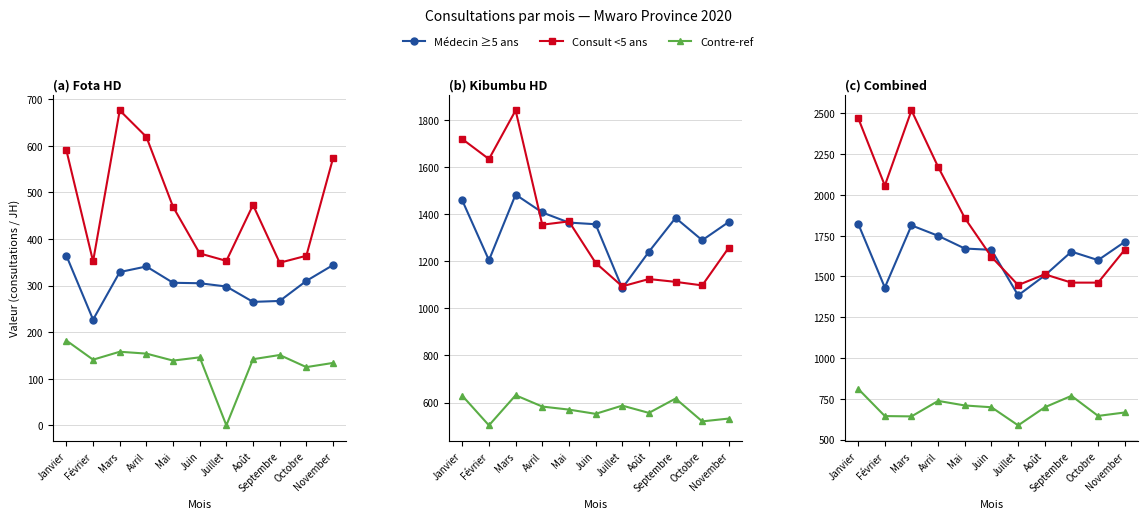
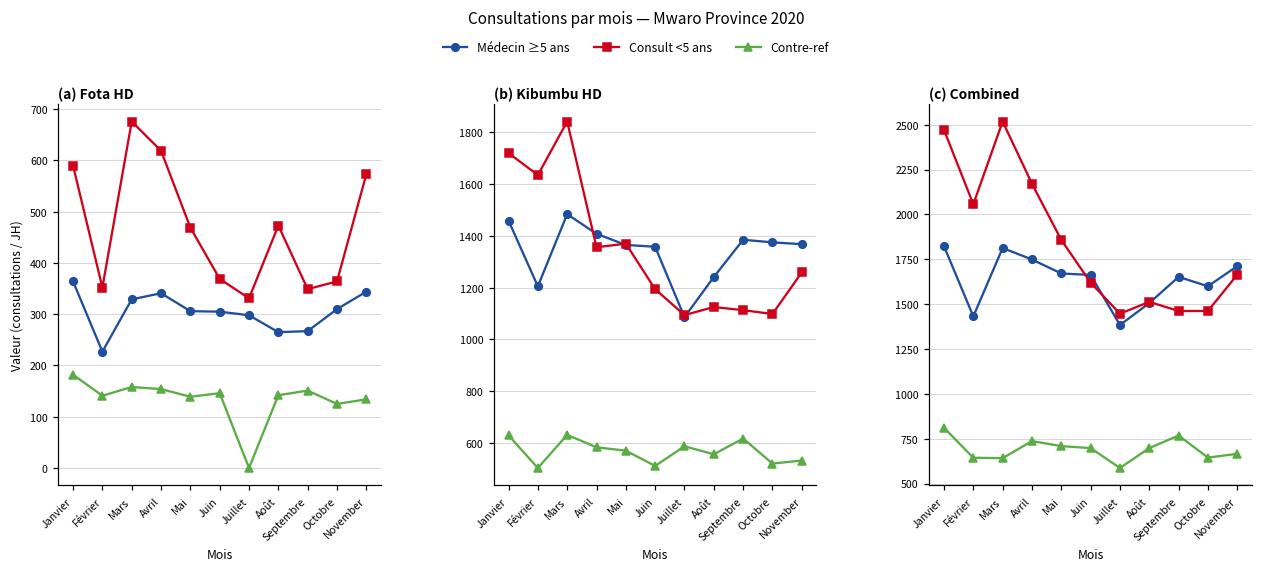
  {
    "(a) Fota HD": {
      "Médecin ≥5 ans": {
        "Janvier": 360,
        "Février": 230,
        "Mars": 330,
        "Avril": 340,
        "Mai": 310,
        "Juin": 310,
        "Juillet": 300,
        "Août": 270,
        "Septembre": 270,
        "Octobre": 310,
        "November": 340
      },
      "Consult <5 ans": {
        "Janvier": 590,
        "Février": 350,
        "Mars": 680,
        "Avril": 620,
        "Mai": 470,
        "Juin": 370,
-       "Juillet": 350,
+       "Juillet": 330,
        "Août": 470,
        "Septembre": 350,
        "Octobre": 360,
        "November": 570
      },
      "Contre-ref": {
        "Janvier": 180,
        "Février": 140,
        "Mars": 160,
        "Avril": 150,
        "Mai": 140,
        "Juin": 150,
        "Juillet": 0,
        "Août": 140,
        "Septembre": 150,
        "Octobre": 130,
        "November": 130
      }
    },
    "(b) Kibumbu HD": {
      "Médecin ≥5 ans": {
        "Janvier": 1460,
        "Février": 1210,
        "Mars": 1480,
        "Avril": 1410,
        "Juin": 1360,
        "Août": 1240,
        "Septembre": 1390,
-       "Octobre": 1290,
+       "Octobre": 1380,
        "November": 1370
      },
      "Consult <5 ans": {
        "Janvier": 1720,
        "Février": 1640,
        "Mars": 1840,
        "Avril": 1360,
        "Juin": 1190,
        "Août": 1130,
        "Septembre": 1110,
        "Octobre": 1100,
        "November": 1260
      },
      "Contre-ref": {
        "Janvier": 630,
        "Février": 500,
        "Mars": 630,
        "Avril": 580,
        "Mai": 570,
-       "Juin": 550,
+       "Juin": 510,
        "Juillet": 590,
        "Août": 560,
        "Septembre": 620,
        "Octobre": 520,
        "November": 530
      }
    },
    "(c) Combined": {
      "Médecin ≥5 ans": {
        "Janvier": 1820,
        "Février": 1430,
        "Mars": 1810,
        "Avril": 1750,
        "Mai": 1670,
        "Juin": 1660,
        "Juillet": 1380,
        "Septembre": 1650,
        "Octobre": 1600,
        "November": 1710
      },
      "Consult <5 ans": {
        "Janvier": 2470,
        "Février": 2060,
        "Mars": 2520,
        "Avril": 2170,
        "Mai": 1860,
        "Juin": 1620,
        "Juillet": 1450,
        "Septembre": 1460,
        "Octobre": 1460,
        "November": 1660
      },
      "Contre-ref": {
        "Janvier": 810,
        "Février": 640,
        "Mars": 640,
        "Avril": 740,
        "Mai": 710,
        "Juin": 700,
        "Juillet": 590,
        "Août": 700,
        "Septembre": 770,
        "Octobre": 650,
        "November": 670
      }
    }
  }
